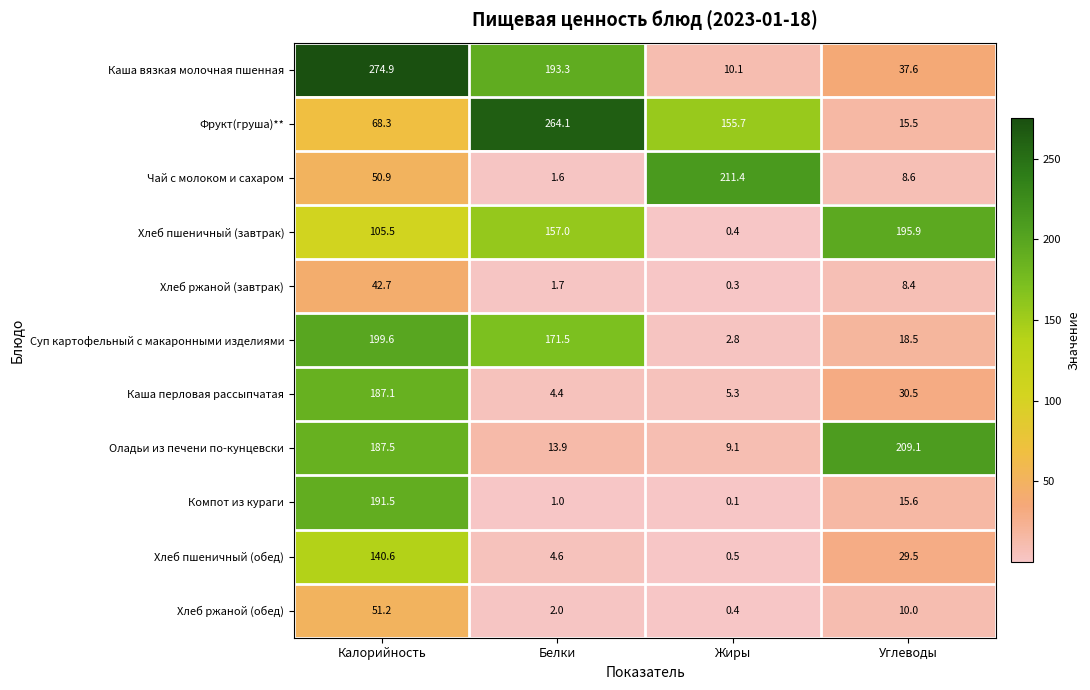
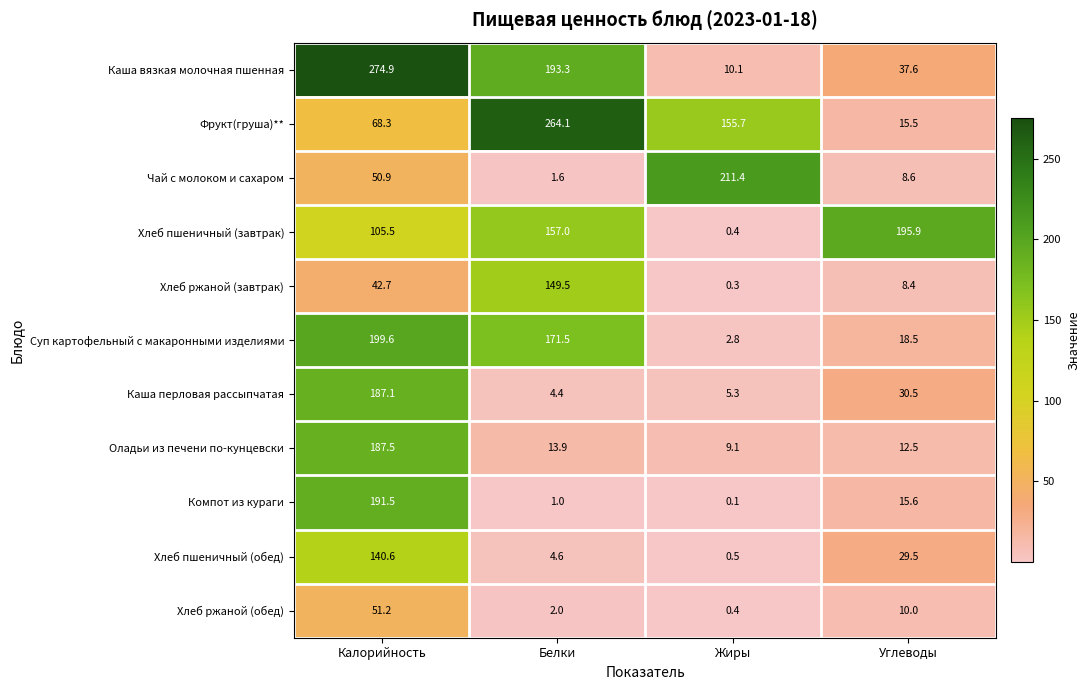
  {
    "Каша вязкая молочная пшенная": {
      "Калорийность": 274.9,
      "Белки": 193.3,
      "Жиры": 10.1,
      "Углеводы": 37.6
    },
    "Фрукт(груша)**": {
      "Калорийность": 68.3,
      "Белки": 264.1,
      "Жиры": 155.7,
      "Углеводы": 15.5
    },
    "Чай с молоком и сахаром": {
      "Калорийность": 50.9,
      "Белки": 1.6,
      "Жиры": 211.4,
      "Углеводы": 8.6
    },
    "Хлеб пшеничный (завтрак)": {
      "Калорийность": 105.5,
      "Белки": 157.0,
      "Жиры": 0.4,
      "Углеводы": 195.9
    },
    "Хлеб ржаной (завтрак)": {
      "Калорийность": 42.7,
-     "Белки": 1.7,
+     "Белки": 149.5,
      "Жиры": 0.3,
      "Углеводы": 8.4
    },
    "Суп картофельный с макаронными изделиями": {
      "Калорийность": 199.6,
      "Белки": 171.5,
      "Жиры": 2.8,
      "Углеводы": 18.5
    },
    "Каша перловая рассыпчатая": {
      "Калорийность": 187.1,
      "Белки": 4.4,
      "Жиры": 5.3,
      "Углеводы": 30.5
    },
    "Оладьи из печени по-кунцевски": {
      "Калорийность": 187.5,
      "Белки": 13.9,
      "Жиры": 9.1,
-     "Углеводы": 209.1
+     "Углеводы": 12.5
    },
    "Компот из кураги": {
      "Калорийность": 191.5,
      "Белки": 1.0,
      "Жиры": 0.1,
      "Углеводы": 15.6
    },
    "Хлеб пшеничный (обед)": {
      "Калорийность": 140.6,
      "Белки": 4.6,
      "Жиры": 0.5,
      "Углеводы": 29.5
    },
    "Хлеб ржаной (обед)": {
      "Калорийность": 51.2,
      "Белки": 2.0,
      "Жиры": 0.4,
      "Углеводы": 10.0
    }
  }
